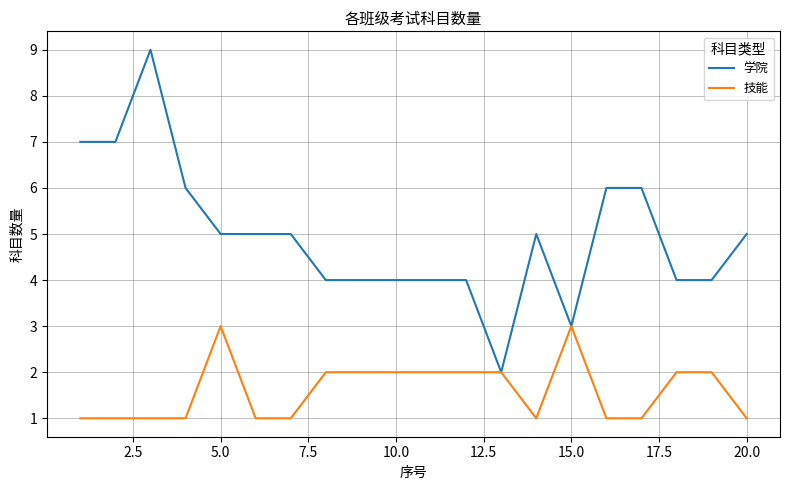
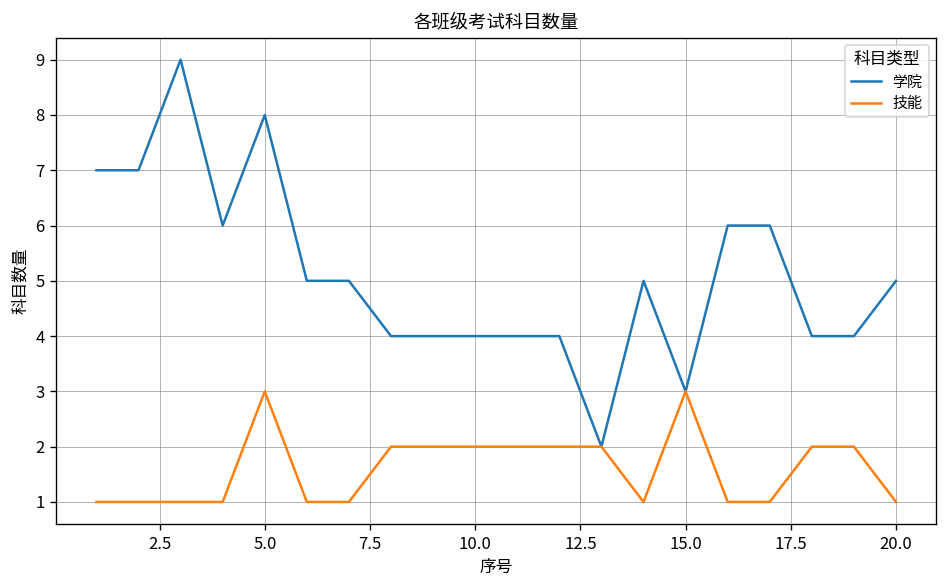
  {
    "学院": {
-     "5.0": 5,
+     "5.0": 8,
      "10.0": 4,
      "20.0": 5
    },
    "技能": {
      "5.0": 3,
      "10.0": 2,
      "20.0": 1
    }
  }
